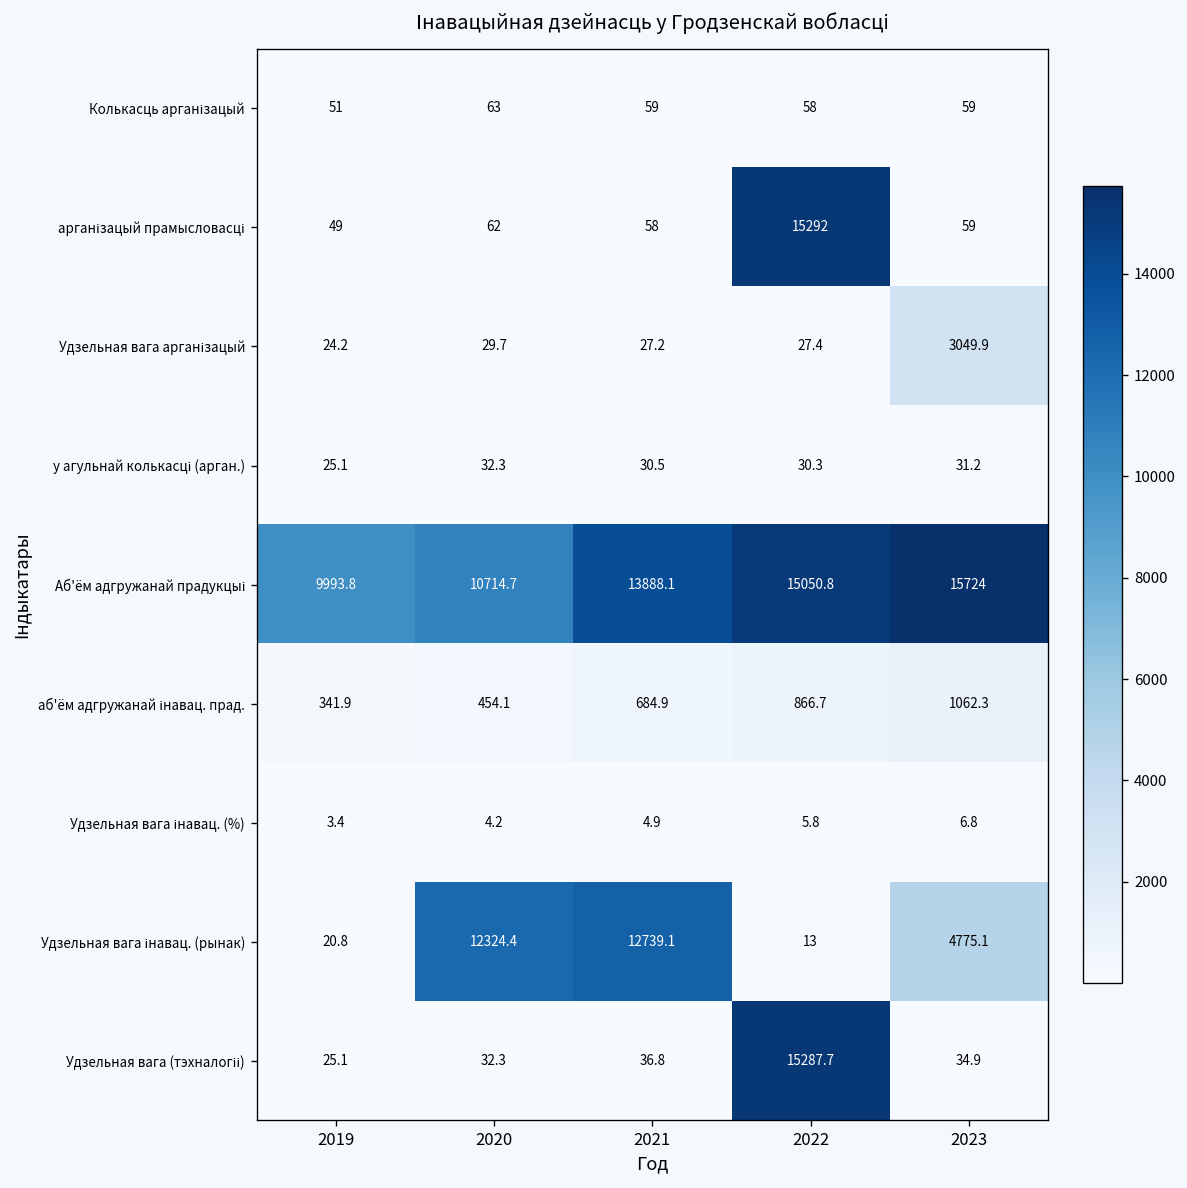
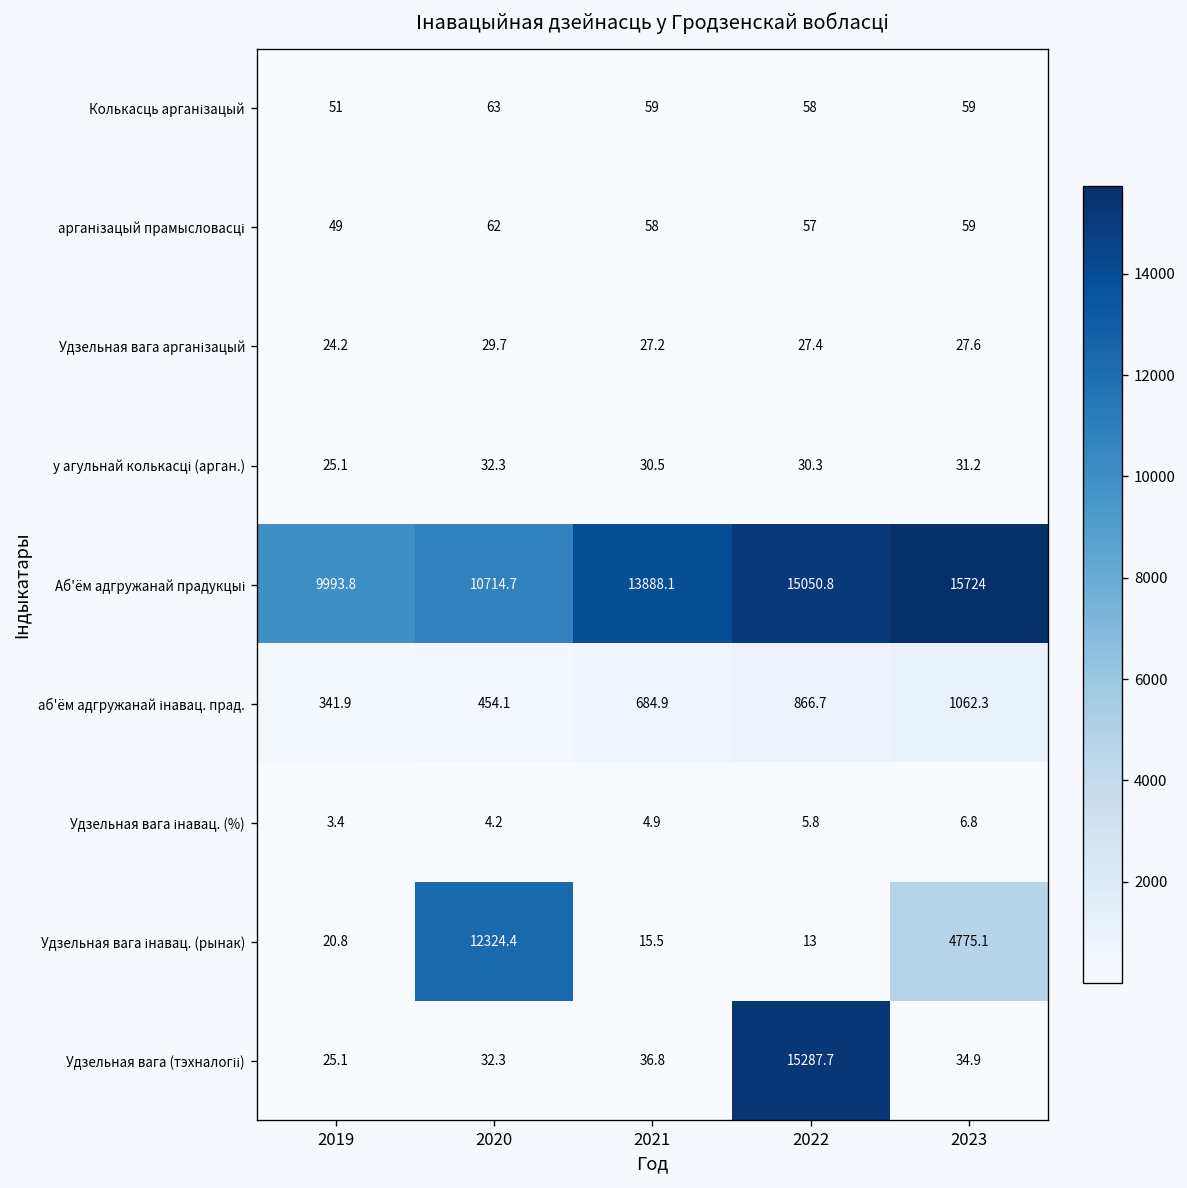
  {
    "Колькасць арганізацый": {
      "2019": 51,
      "2020": 63,
      "2021": 59,
      "2022": 58,
      "2023": 59
    },
    "арганізацый прамысловасці": {
      "2019": 49,
      "2020": 62,
      "2021": 58,
-     "2022": 15292,
+     "2022": 57,
      "2023": 59
    },
    "Удзельная вага арганізацый": {
      "2019": 24.2,
      "2020": 29.7,
      "2021": 27.2,
      "2022": 27.4,
-     "2023": 3049.9
+     "2023": 27.6
    },
    "у агульнай колькасці (арган.)": {
      "2019": 25.1,
      "2020": 32.3,
      "2021": 30.5,
      "2022": 30.3,
      "2023": 31.2
    },
    "Аб'ём адгружанай прадукцыі": {
      "2019": 9993.8,
      "2020": 10714.7,
      "2021": 13888.1,
      "2022": 15050.8,
      "2023": 15724
    },
    "аб'ём адгружанай інавац. прад.": {
      "2019": 341.9,
      "2020": 454.1,
      "2021": 684.9,
      "2022": 866.7,
      "2023": 1062.3
    },
    "Удзельная вага інавац. (%)": {
      "2019": 3.4,
      "2020": 4.2,
      "2021": 4.9,
      "2022": 5.8,
      "2023": 6.8
    },
    "Удзельная вага інавац. (рынак)": {
      "2019": 20.8,
      "2020": 12324.4,
-     "2021": 12739.1,
+     "2021": 15.5,
      "2022": 13,
      "2023": 4775.1
    },
    "Удзельная вага (тэхналогіі)": {
      "2019": 25.1,
      "2020": 32.3,
      "2021": 36.8,
      "2022": 15287.7,
      "2023": 34.9
    }
  }
